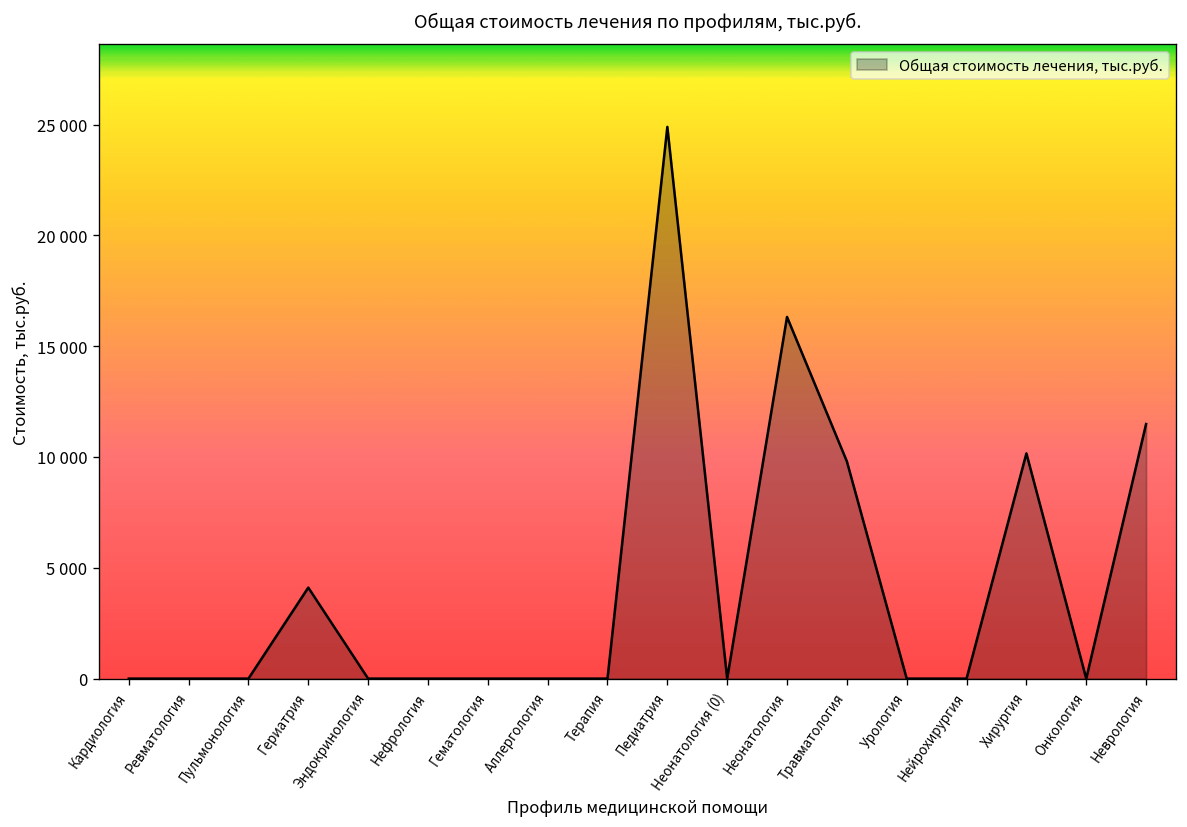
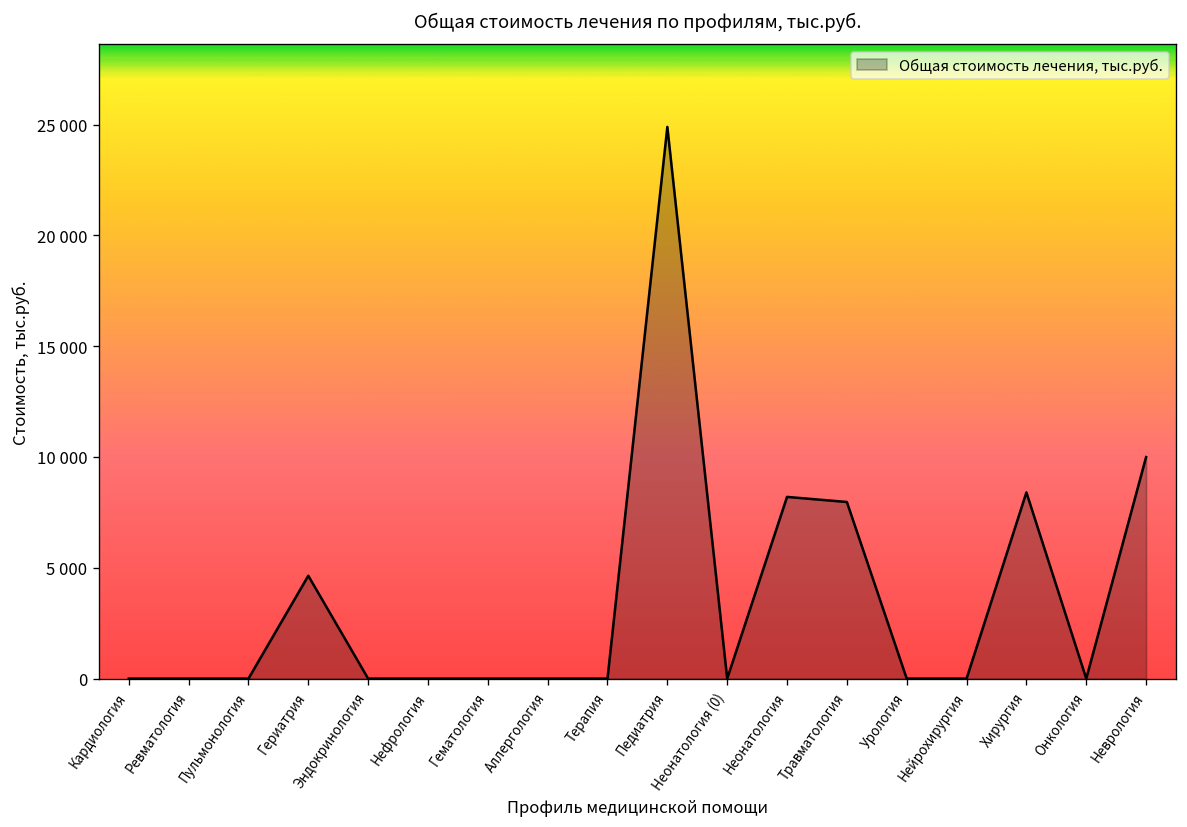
  {
    "Кардиология": 0,
    "Ревматология": 0,
    "Пульмонология": 0,
-   "Гериатрия": 4100,
+   "Гериатрия": 4600,
    "Эндокринология": 0,
    "Нефрология": 0,
    "Гематология": 0,
    "Аллергология": 0,
    "Терапия": 0,
    "Педиатрия": 24900,
    "Неонатология (0)": 0,
-   "Неонатология": 16300,
-   "Травматология": 9800,
+   "Неонатология": 8200,
+   "Травматология": 8000,
    "Урология": 0,
    "Нейрохирургия": 0,
-   "Хирургия": 10200,
+   "Хирургия": 8400,
    "Онкология": 0,
-   "Неврология": 11500
+   "Неврология": 10000
  }
